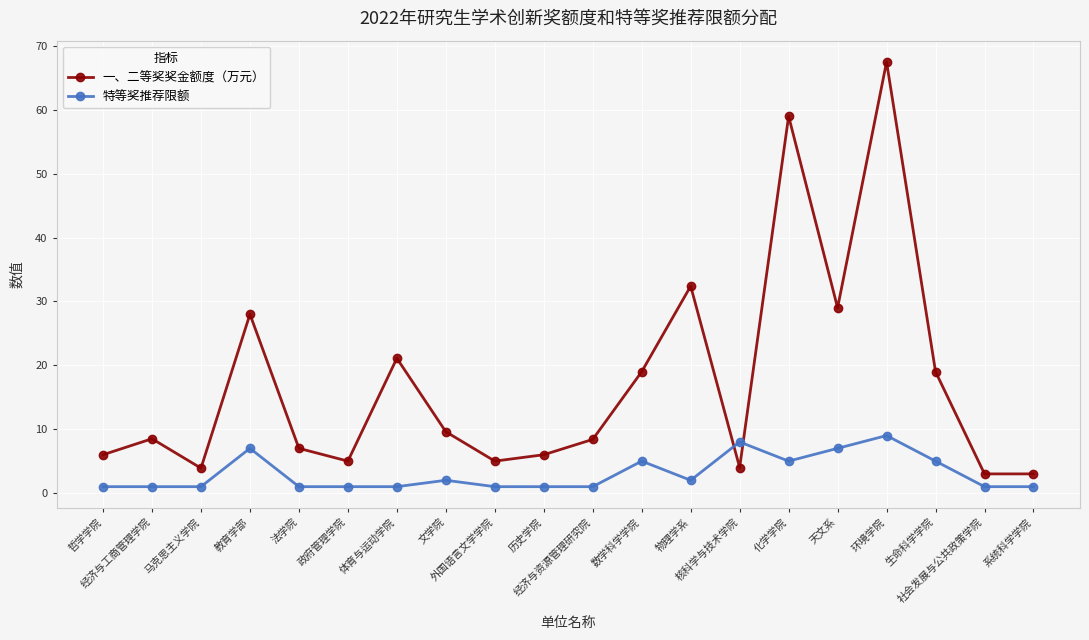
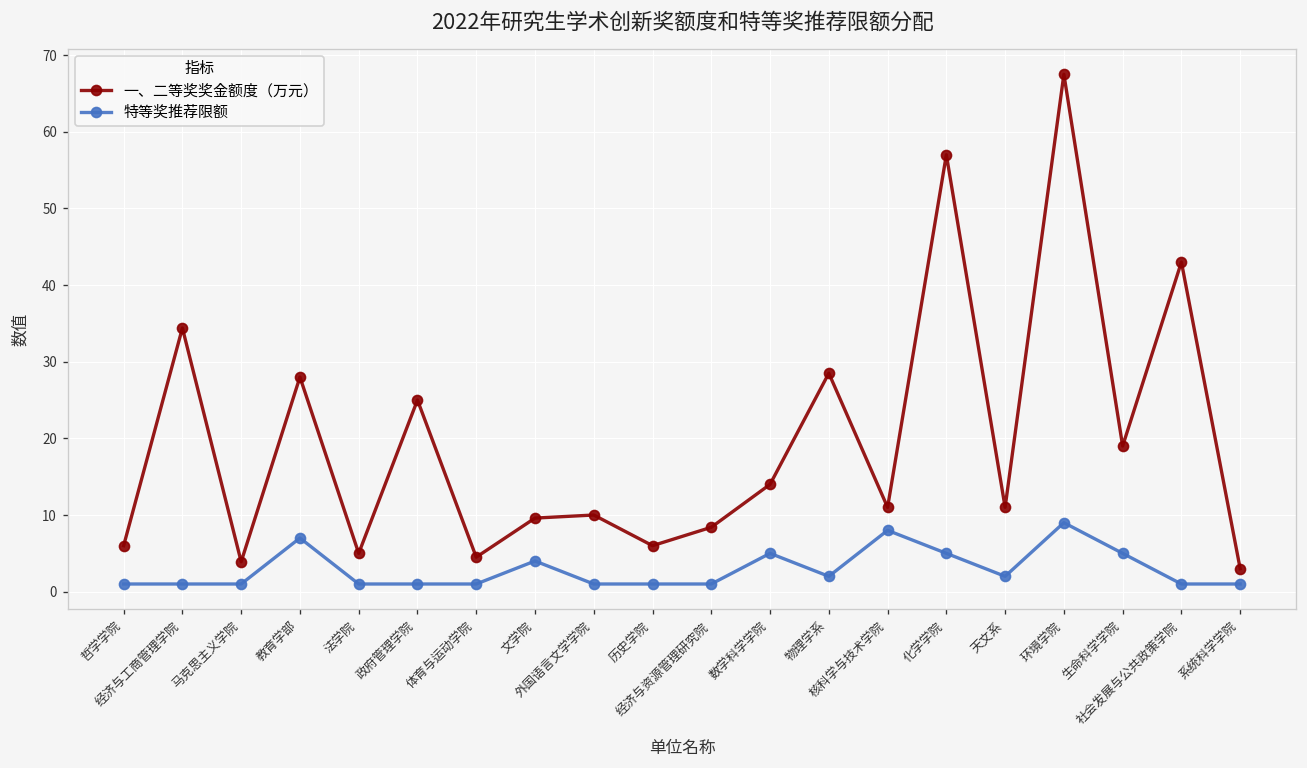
  {
    "一、二等奖奖金额度（万元）": {
      "哲学学院": 6,
-     "经济与工商管理学院": 9,
+     "经济与工商管理学院": 34,
      "马克思主义学院": 4,
      "教育学部": 28,
-     "法学院": 7,
-     "政府管理学院": 5,
-     "体育与运动学院": 21,
+     "法学院": 5,
+     "政府管理学院": 25,
+     "体育与运动学院": 5,
      "文学院": 10,
-     "外国语言文学学院": 5,
+     "外国语言文学学院": 10,
      "历史学院": 6,
      "经济与资源管理研究院": 8,
-     "数学科学学院": 19,
-     "物理学系": 32,
-     "核科学与技术学院": 4,
-     "化学学院": 59,
-     "天文系": 29,
+     "数学科学学院": 14,
+     "物理学系": 29,
+     "核科学与技术学院": 11,
+     "化学学院": 57,
+     "天文系": 11,
      "环境学院": 68,
      "生命科学学院": 19,
-     "社会发展与公共政策学院": 3,
+     "社会发展与公共政策学院": 43,
      "系统科学学院": 3
    },
    "特等奖推荐限额": {
      "哲学学院": 1,
      "经济与工商管理学院": 1,
      "马克思主义学院": 1,
      "教育学部": 7,
      "法学院": 1,
      "政府管理学院": 1,
      "体育与运动学院": 1,
-     "文学院": 2,
+     "文学院": 4,
      "外国语言文学学院": 1,
      "历史学院": 1,
      "经济与资源管理研究院": 1,
      "数学科学学院": 5,
      "物理学系": 2,
      "核科学与技术学院": 8,
      "化学学院": 5,
-     "天文系": 7,
+     "天文系": 2,
      "环境学院": 9,
      "生命科学学院": 5,
      "社会发展与公共政策学院": 1,
      "系统科学学院": 1
    }
  }
